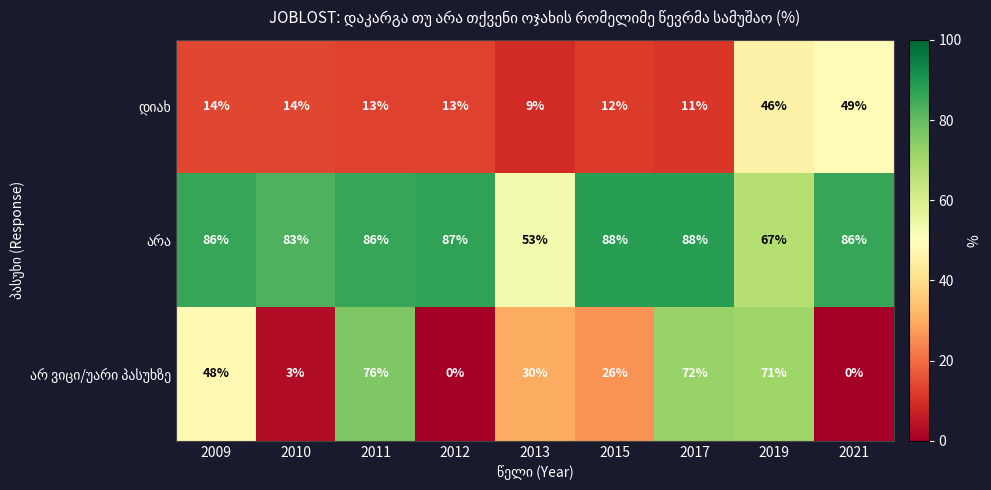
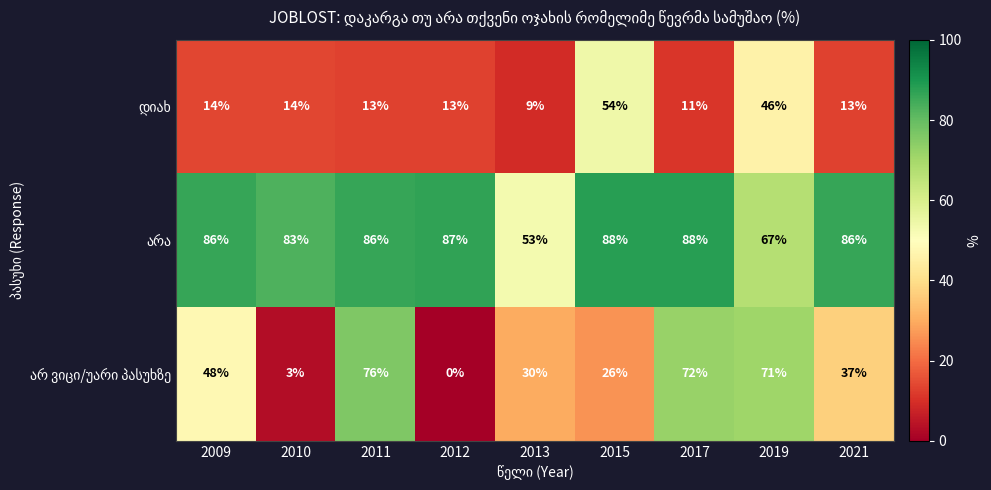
  {
    "დიახ": {
      "2009": "14%",
      "2010": "14%",
      "2011": "13%",
      "2012": "13%",
      "2013": "9%",
-     "2015": "12%",
+     "2015": "54%",
      "2017": "11%",
      "2019": "46%",
-     "2021": "49%"
+     "2021": "13%"
    },
    "არა": {
      "2009": "86%",
      "2010": "83%",
      "2011": "86%",
      "2012": "87%",
      "2013": "53%",
      "2015": "88%",
      "2017": "88%",
      "2019": "67%",
      "2021": "86%"
    },
    "არ ვიცი/უარი პასუხზე": {
      "2009": "48%",
      "2010": "3%",
      "2011": "76%",
      "2012": "0%",
      "2013": "30%",
      "2015": "26%",
      "2017": "72%",
      "2019": "71%",
-     "2021": "0%"
+     "2021": "37%"
    }
  }
